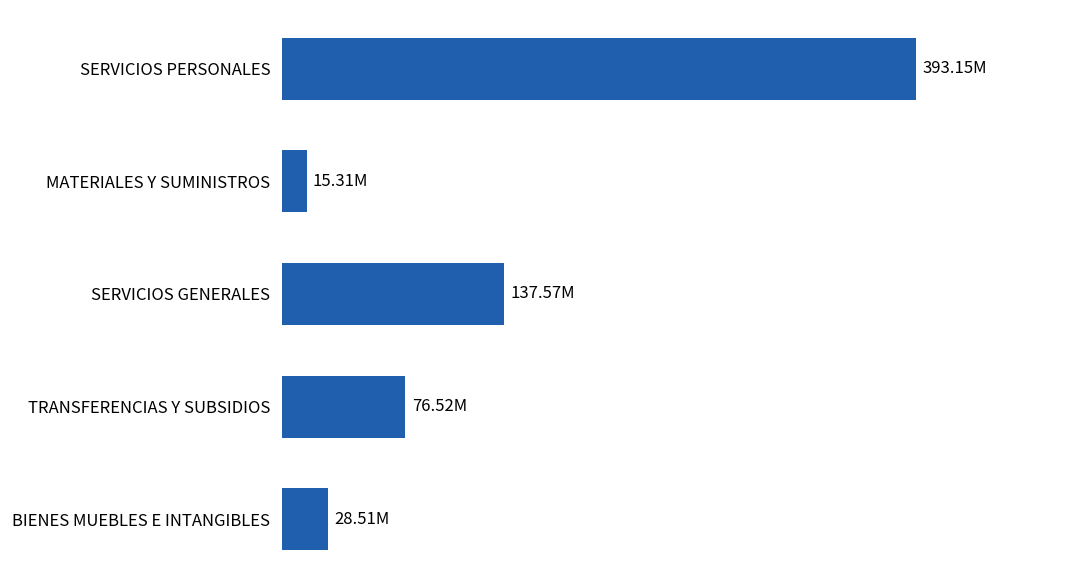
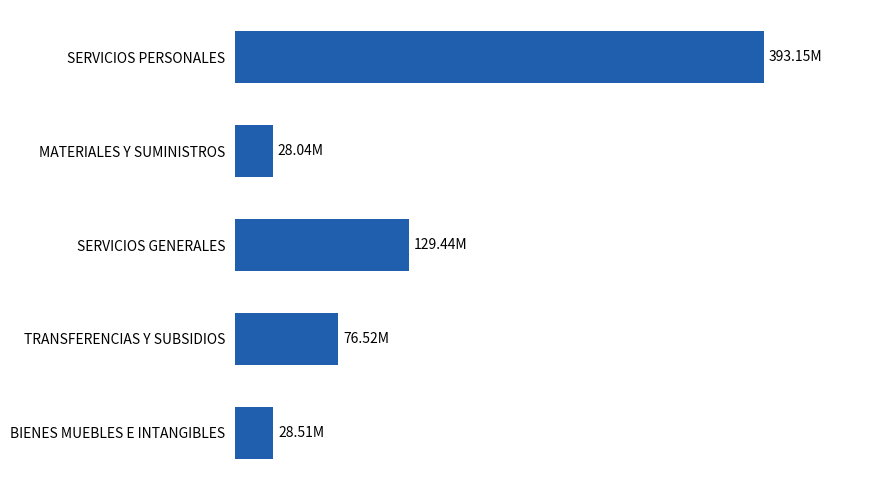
  {
    "SERVICIOS PERSONALES": "393.15M",
-   "MATERIALES Y SUMINISTROS": "15.31M",
-   "SERVICIOS GENERALES": "137.57M",
+   "MATERIALES Y SUMINISTROS": "28.04M",
+   "SERVICIOS GENERALES": "129.44M",
    "TRANSFERENCIAS Y SUBSIDIOS": "76.52M",
    "BIENES MUEBLES E INTANGIBLES": "28.51M"
  }
